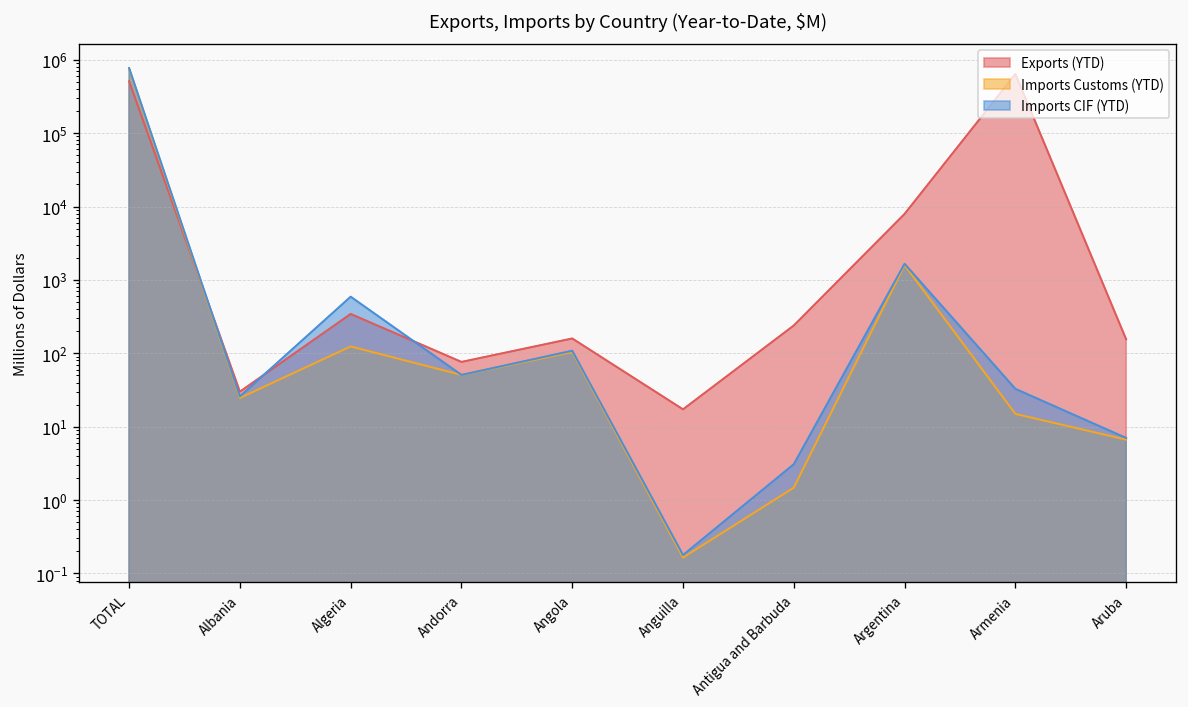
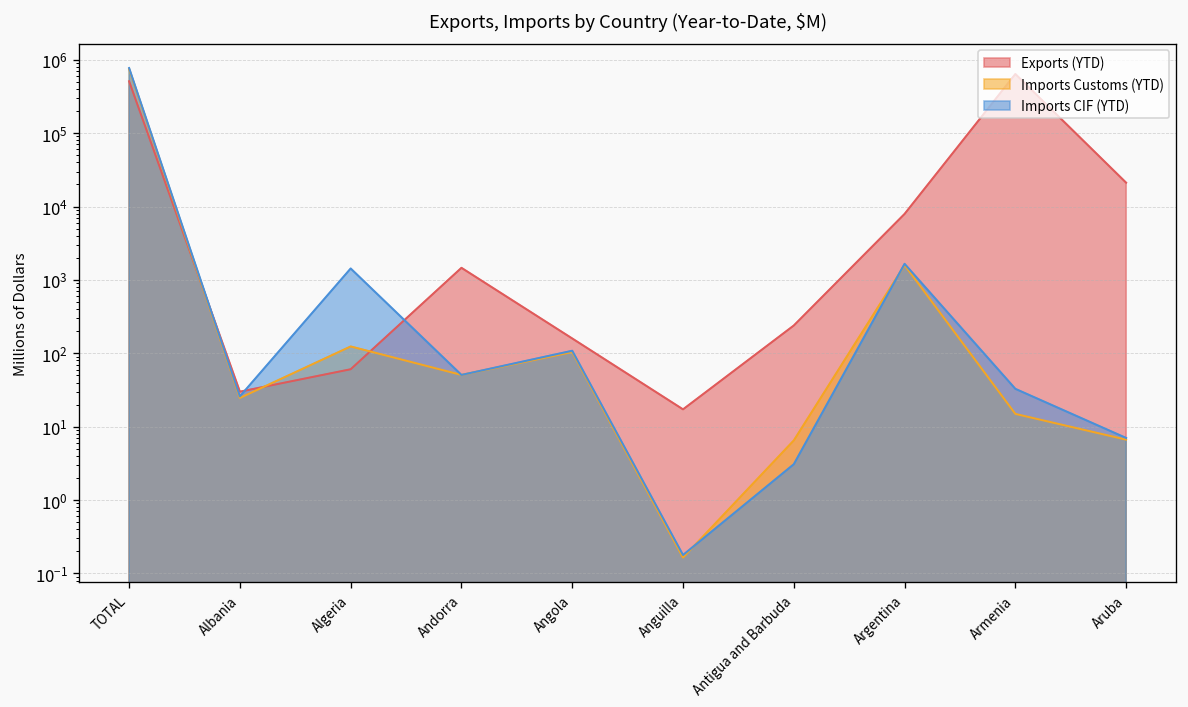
  {
    "Exports (YTD)": {
      "TOTAL": 500000,
      "Albania": 30,
-     "Algeria": 300,
-     "Andorra": 80,
+     "Algeria": 60,
+     "Andorra": 1500,
      "Angola": 160,
      "Anguilla": 17,
      "Antigua and Barbuda": 240,
      "Argentina": 8000,
-     "Aruba": 160
+     "Aruba": 21000
    },
    "Imports Customs (YTD)": {
      "Algeria": 120,
-     "Antigua and Barbuda": 1.5,
+     "Antigua and Barbuda": 7,
      "Armenia": 15
    },
    "Imports CIF (YTD)": {
-     "Algeria": 600,
+     "Algeria": 1400,
      "Antigua and Barbuda": 3,
      "Armenia": 30
    }
  }
